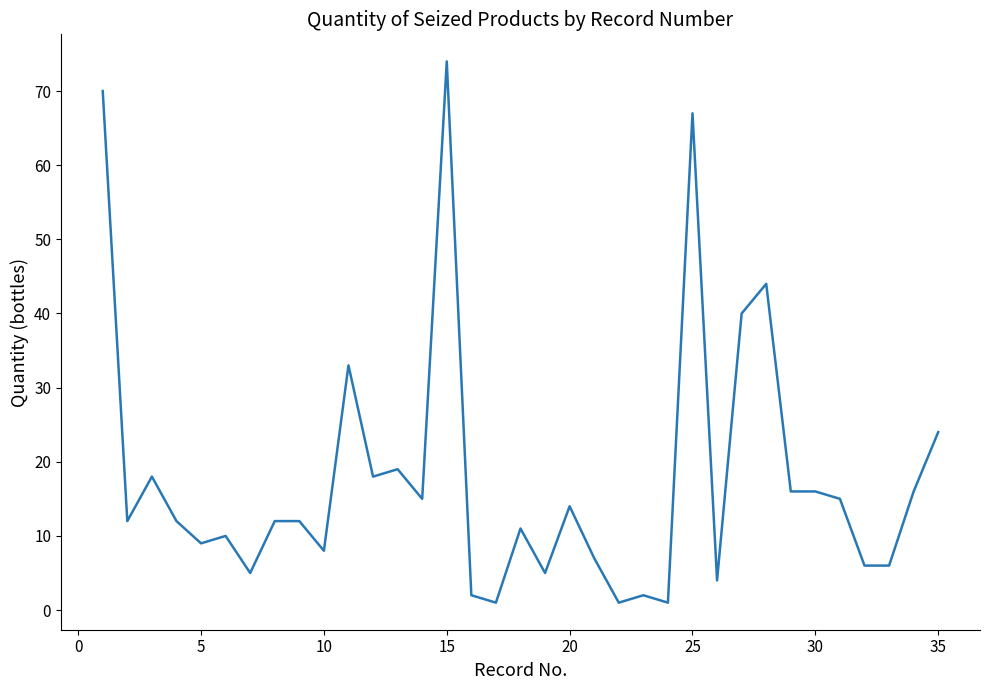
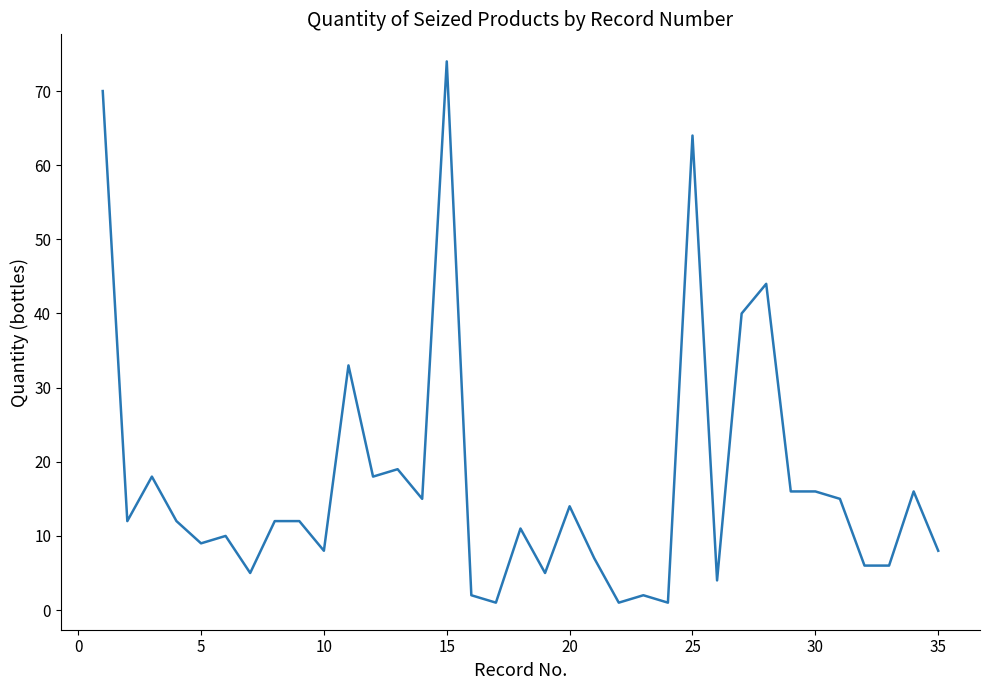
  {
    "5": 9,
    "10": 8,
    "15": 74,
    "20": 14,
-   "25": 67,
+   "25": 64,
    "30": 16,
-   "35": 24
+   "35": 8
  }
